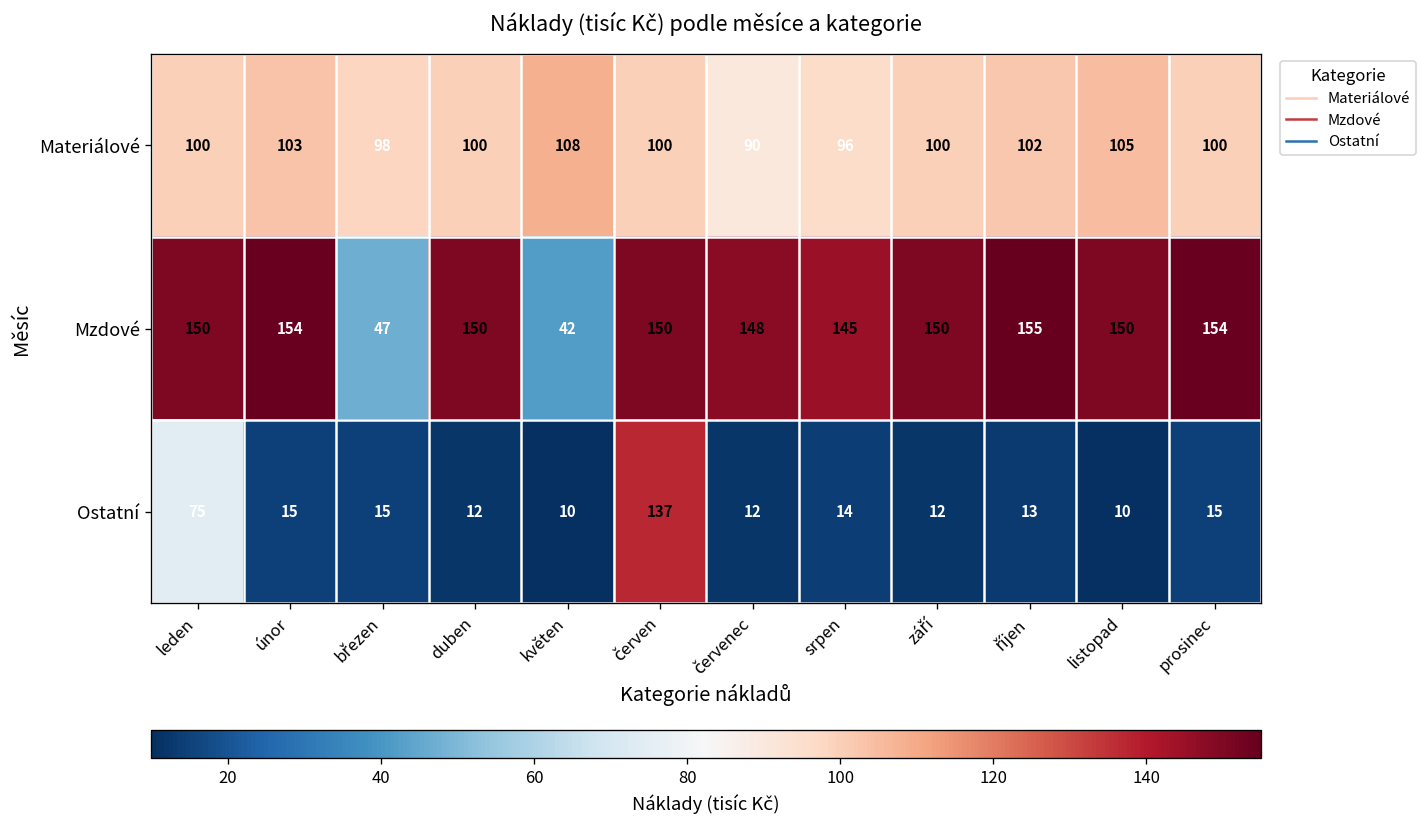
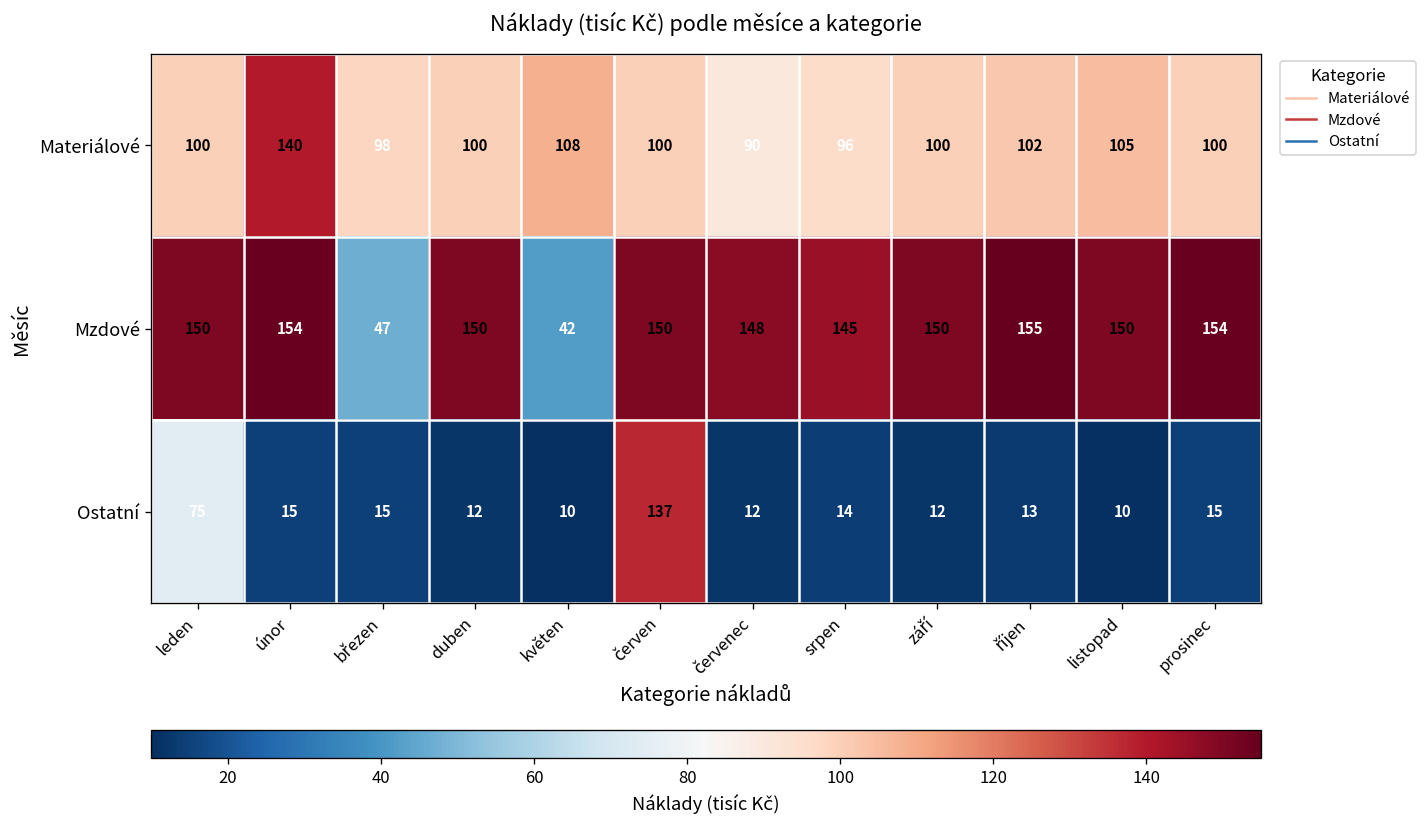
  {
    "Materiálové": {
      "leden": 100,
-     "únor": 103,
+     "únor": 140,
      "březen": 98,
      "duben": 100,
      "květen": 108,
      "červen": 100,
      "srpen": 96,
      "září": 100,
      "říjen": 102,
      "listopad": 105,
      "prosinec": 100
    },
    "Mzdové": {
      "leden": 150,
      "únor": 154,
      "březen": 47,
      "duben": 150,
      "květen": 42,
      "červen": 150,
      "červenec": 148,
      "srpen": 145,
      "září": 150,
      "říjen": 155,
      "listopad": 150,
      "prosinec": 154
    },
    "Ostatní": {
      "únor": 15,
      "březen": 15,
      "duben": 12,
      "květen": 10,
      "červen": 137,
      "červenec": 12,
      "srpen": 14,
      "září": 12,
      "říjen": 13,
      "listopad": 10,
      "prosinec": 15
    }
  }
